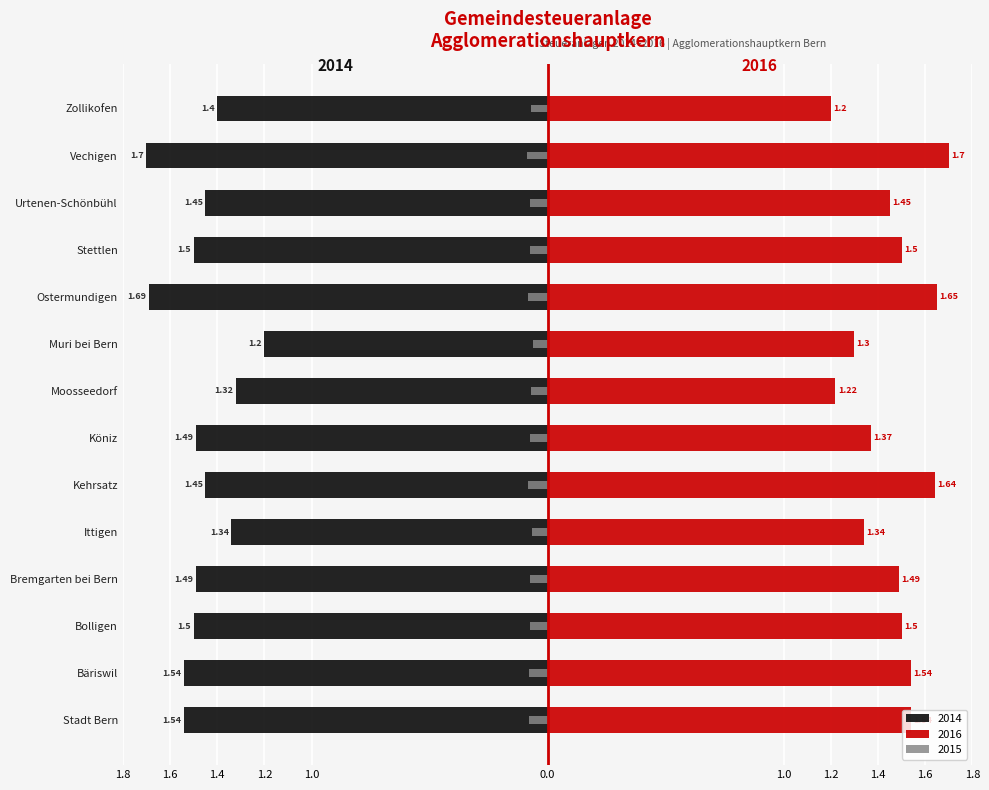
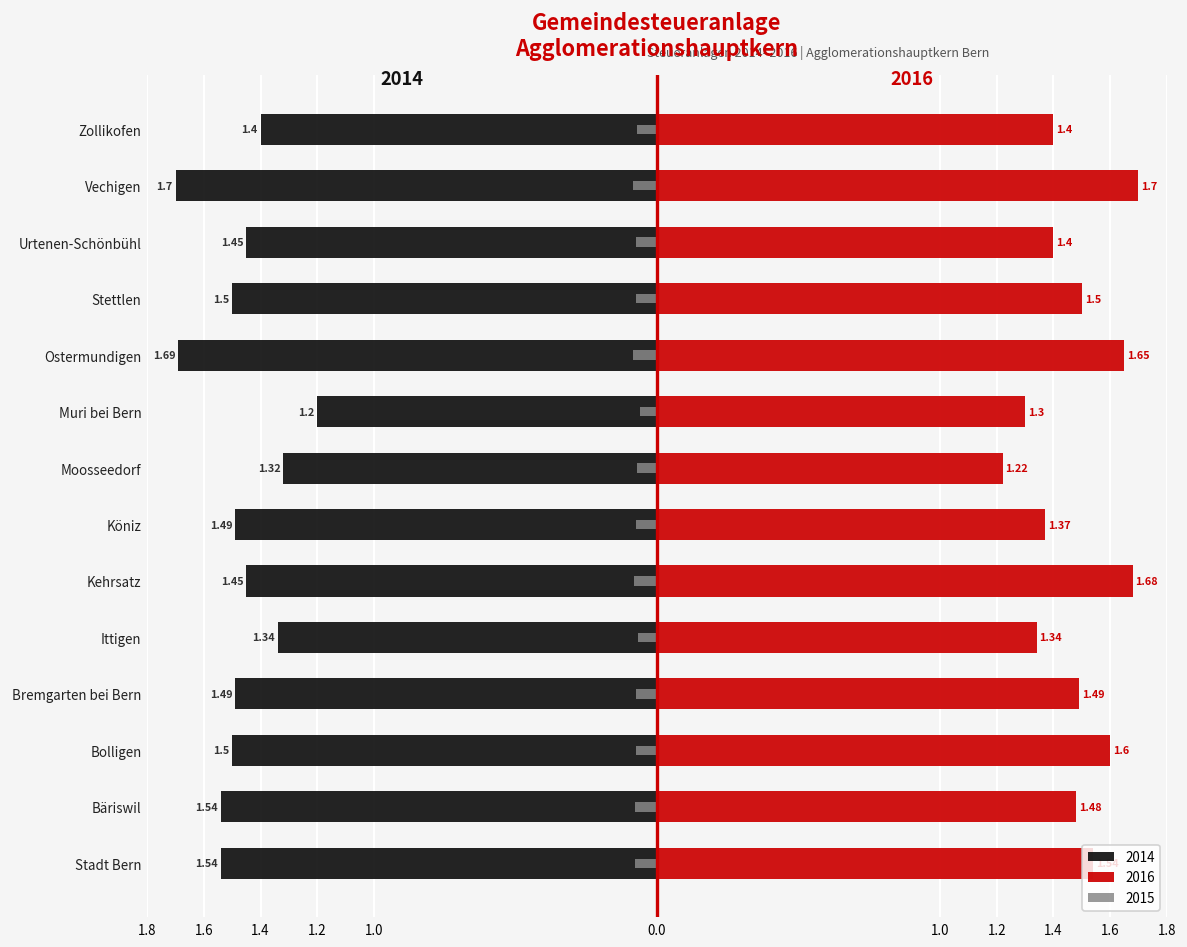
  {
    "2016": {
-     "Zollikofen": 1.2,
+     "Zollikofen": 1.4,
      "Vechigen": 1.7,
-     "Urtenen-Schönbühl": 1.45,
+     "Urtenen-Schönbühl": 1.4,
      "Stettlen": 1.5,
      "Ostermundigen": 1.65,
      "Muri bei Bern": 1.3,
      "Moosseedorf": 1.22,
      "Köniz": 1.37,
-     "Kehrsatz": 1.64,
+     "Kehrsatz": 1.68,
      "Ittigen": 1.34,
      "Bremgarten bei Bern": 1.49,
-     "Bolligen": 1.5,
-     "Bäriswil": 1.54
+     "Bolligen": 1.6,
+     "Bäriswil": 1.48
    }
  }
